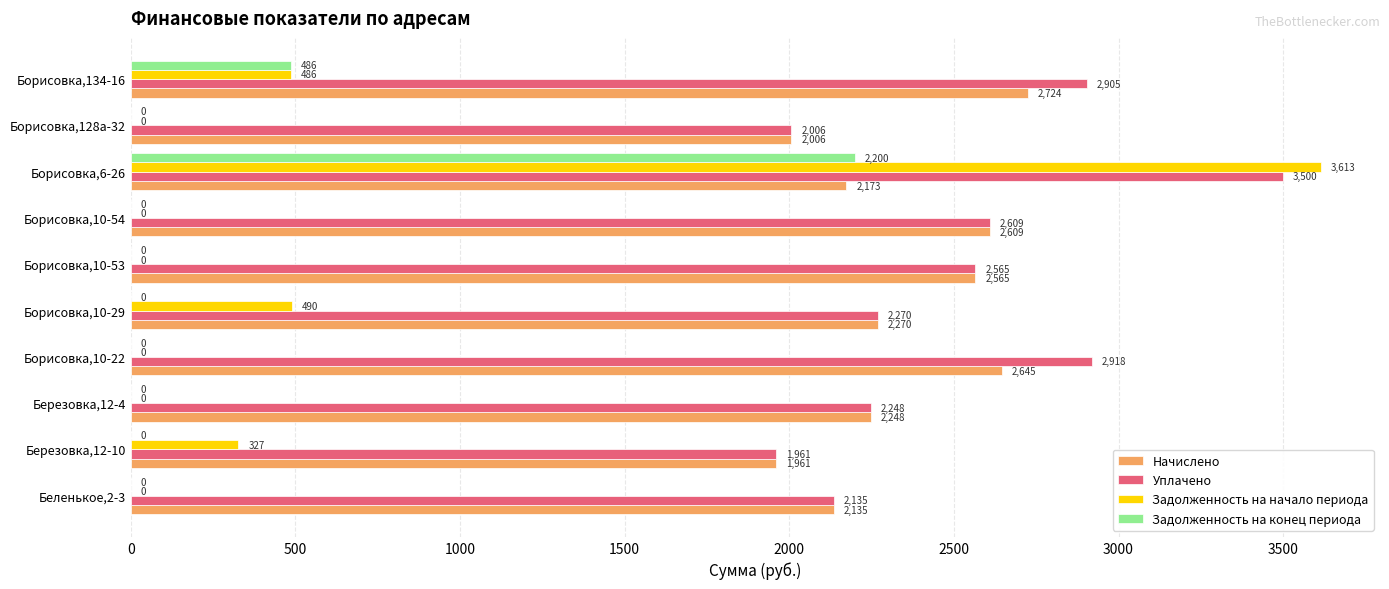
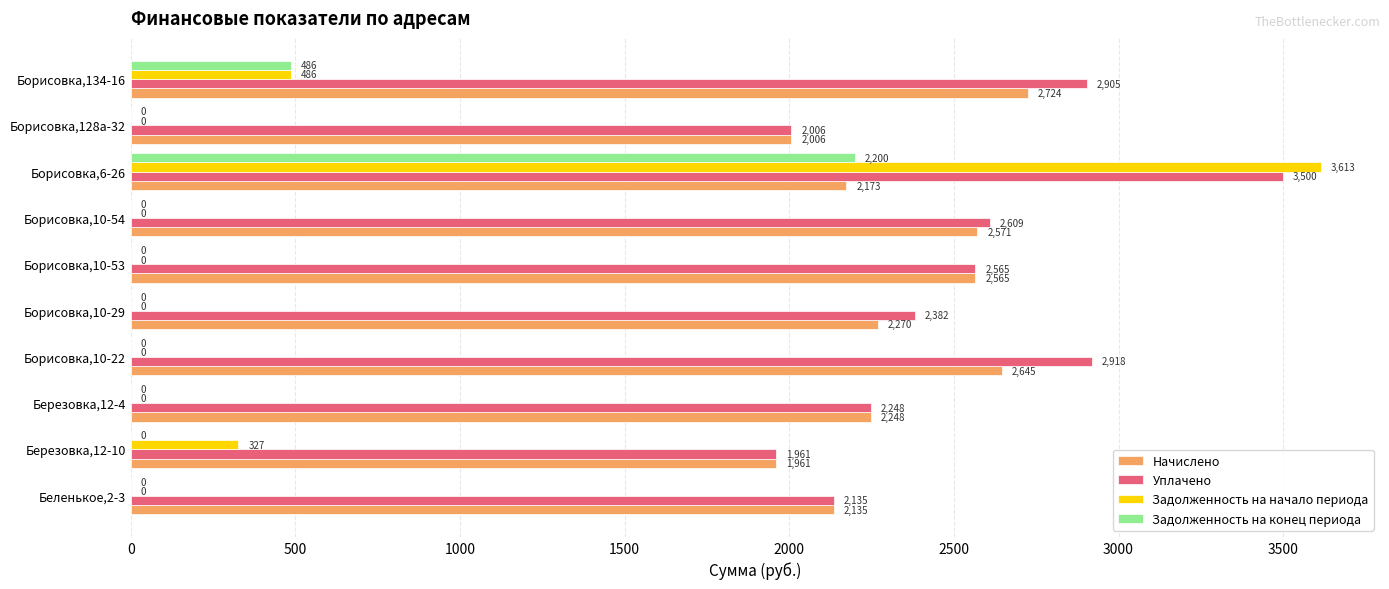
  {
    "Начислено": {
      "Борисовка,134-16": "2,724",
      "Борисовка,128а-32": "2,006",
      "Борисовка,6-26": "2,173",
-     "Борисовка,10-54": "2,609",
+     "Борисовка,10-54": "2,571",
      "Борисовка,10-53": "2,565",
      "Борисовка,10-29": "2,270",
      "Борисовка,10-22": "2,645",
      "Березовка,12-4": "2,248",
      "Березовка,12-10": "1,961",
      "Беленькое,2-3": "2,135"
    },
    "Уплачено": {
      "Борисовка,134-16": "2,905",
      "Борисовка,128а-32": "2,006",
      "Борисовка,6-26": "3,500",
      "Борисовка,10-54": "2,609",
      "Борисовка,10-53": "2,565",
-     "Борисовка,10-29": "2,270",
+     "Борисовка,10-29": "2,382",
      "Борисовка,10-22": "2,918",
      "Березовка,12-4": "2,248",
      "Березовка,12-10": "1,961",
      "Беленькое,2-3": "2,135"
    },
    "Задолженность на начало периода": {
      "Борисовка,134-16": "486",
      "Борисовка,128а-32": "0",
      "Борисовка,6-26": "3,613",
      "Борисовка,10-54": "0",
      "Борисовка,10-53": "0",
-     "Борисовка,10-29": "490",
+     "Борисовка,10-29": "0",
      "Борисовка,10-22": "0",
      "Березовка,12-4": "0",
      "Березовка,12-10": "327",
      "Беленькое,2-3": "0"
    },
    "Задолженность на конец периода": {
      "Борисовка,134-16": "486",
      "Борисовка,128а-32": "0",
      "Борисовка,6-26": "2,200",
      "Борисовка,10-54": "0",
      "Борисовка,10-53": "0",
      "Борисовка,10-29": "0",
      "Борисовка,10-22": "0",
      "Березовка,12-4": "0",
      "Березовка,12-10": "0",
      "Беленькое,2-3": "0"
    }
  }
